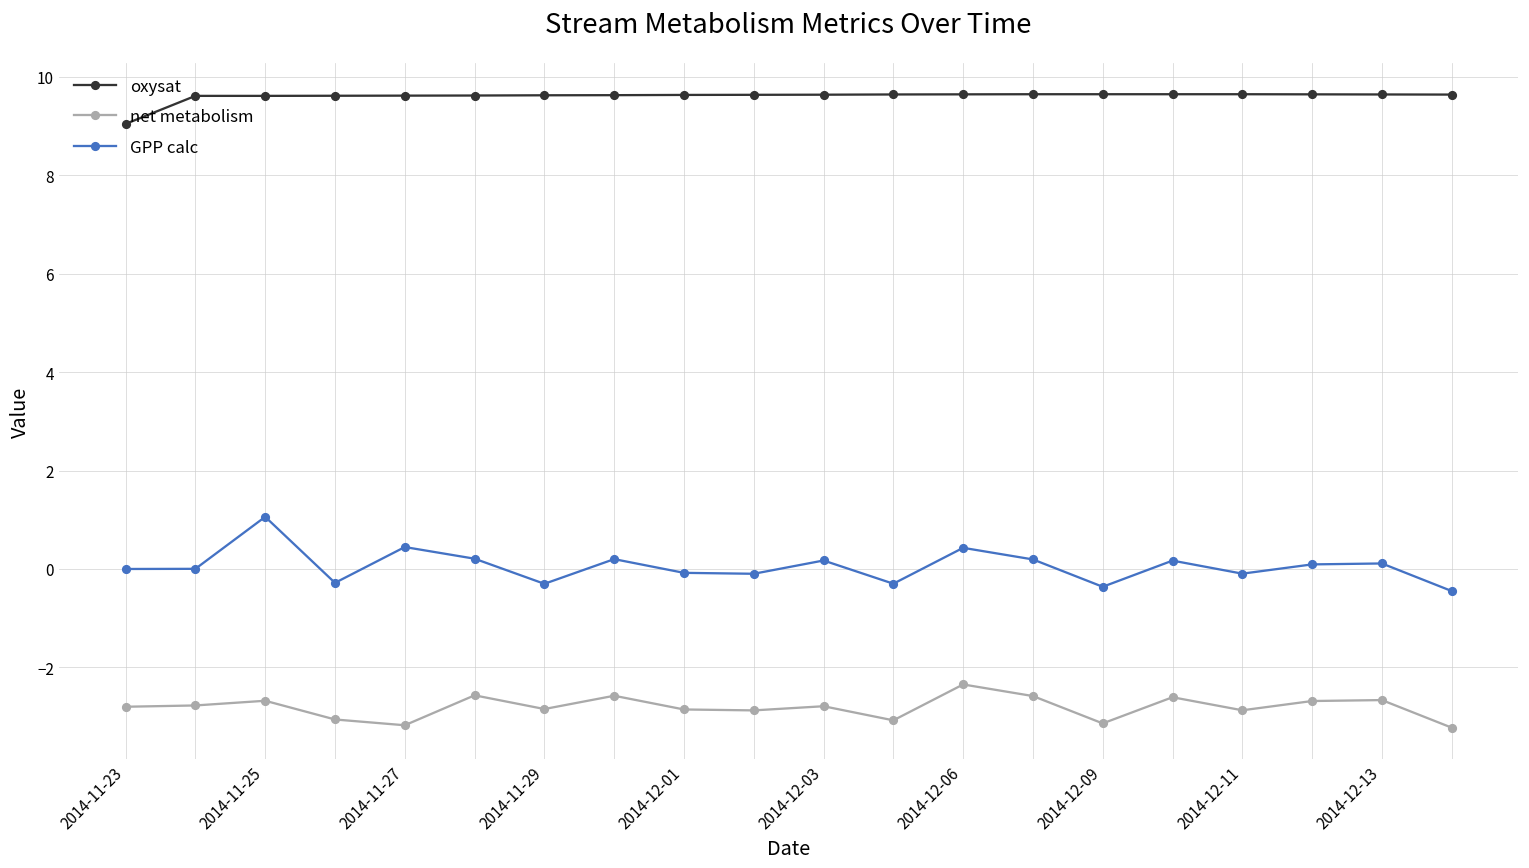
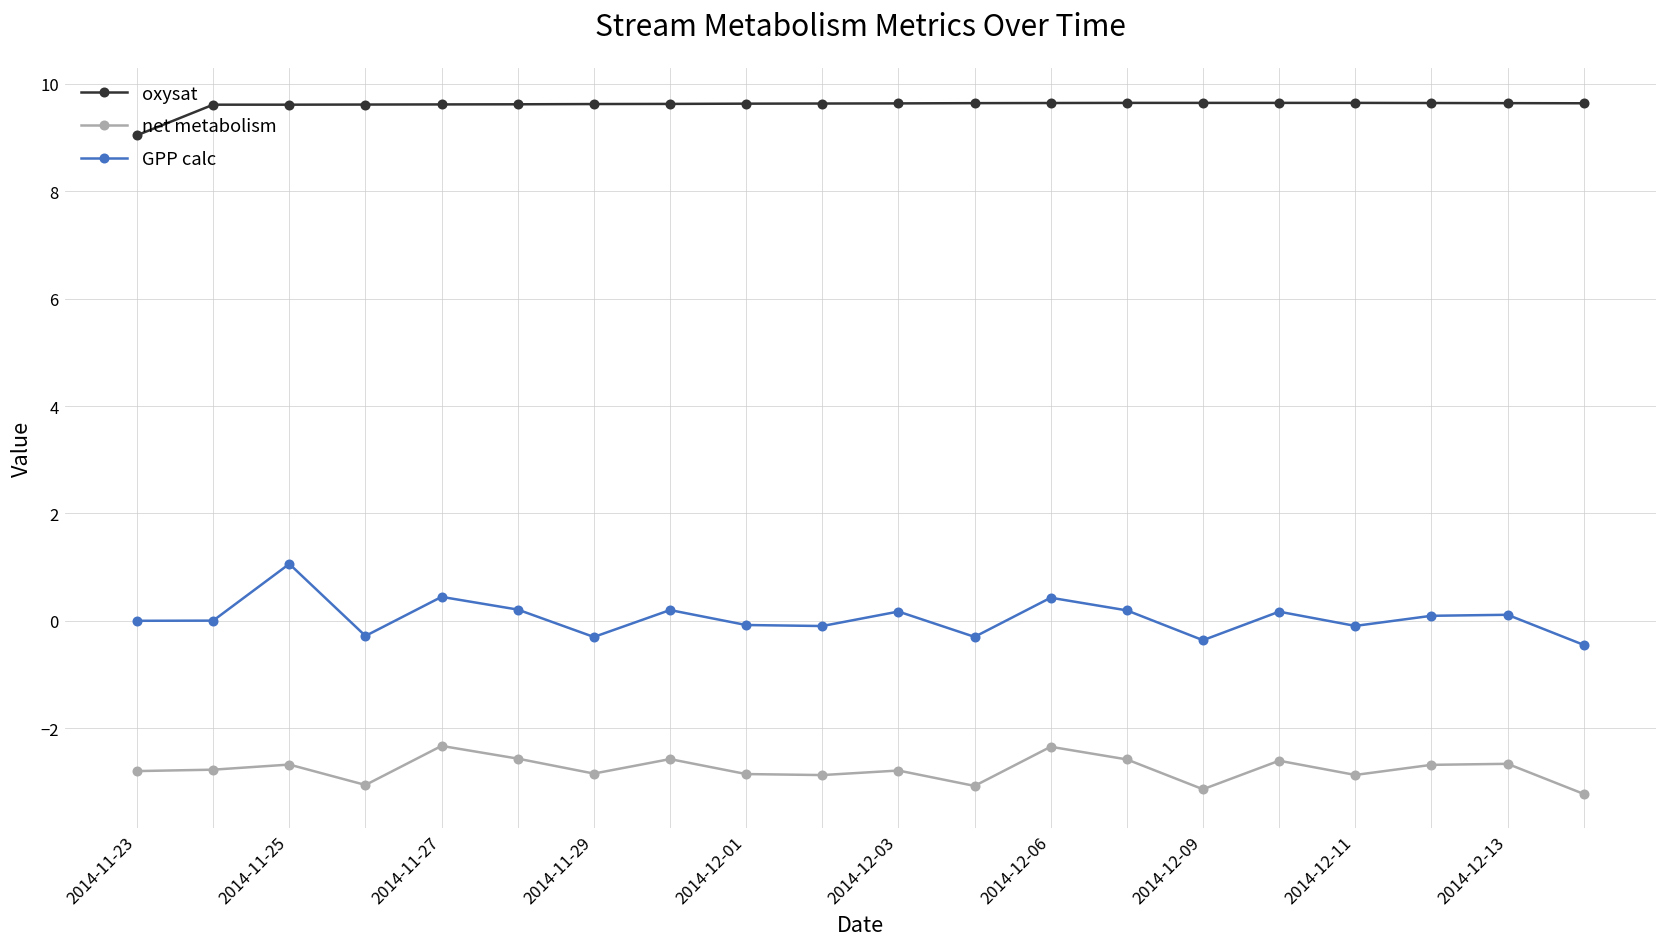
  {
    "oxysat": {
      "2014-11-23": 9.0,
      "2014-11-25": 9.6,
      "2014-11-27": 9.6,
      "2014-11-29": 9.6,
      "2014-12-01": 9.6,
      "2014-12-03": 9.6,
      "2014-12-06": 9.6,
      "2014-12-09": 9.6,
      "2014-12-11": 9.6,
      "2014-12-13": 9.6
    },
    "net metabolism": {
      "2014-11-23": -2.8,
      "2014-11-25": -2.7,
-     "2014-11-27": -3.2,
+     "2014-11-27": -2.3,
      "2014-11-29": -2.8,
      "2014-12-01": -2.9,
      "2014-12-03": -2.8,
      "2014-12-06": -2.3,
      "2014-12-09": -3.1,
      "2014-12-11": -2.9,
      "2014-12-13": -2.7
    },
    "GPP calc": {
      "2014-11-23": 0.0,
      "2014-11-25": 1.1,
      "2014-11-27": 0.4,
      "2014-11-29": -0.3,
      "2014-12-01": -0.1,
      "2014-12-03": 0.2,
      "2014-12-06": 0.4,
      "2014-12-09": -0.4,
      "2014-12-11": -0.1,
      "2014-12-13": 0.1
    }
  }
